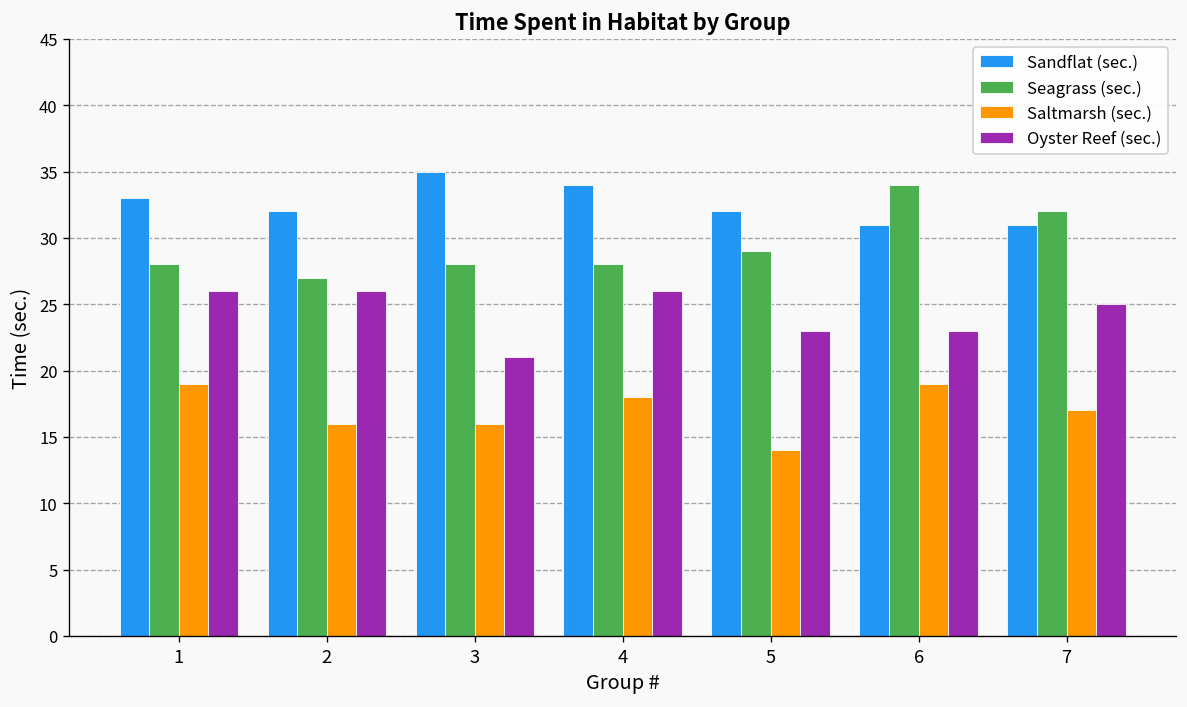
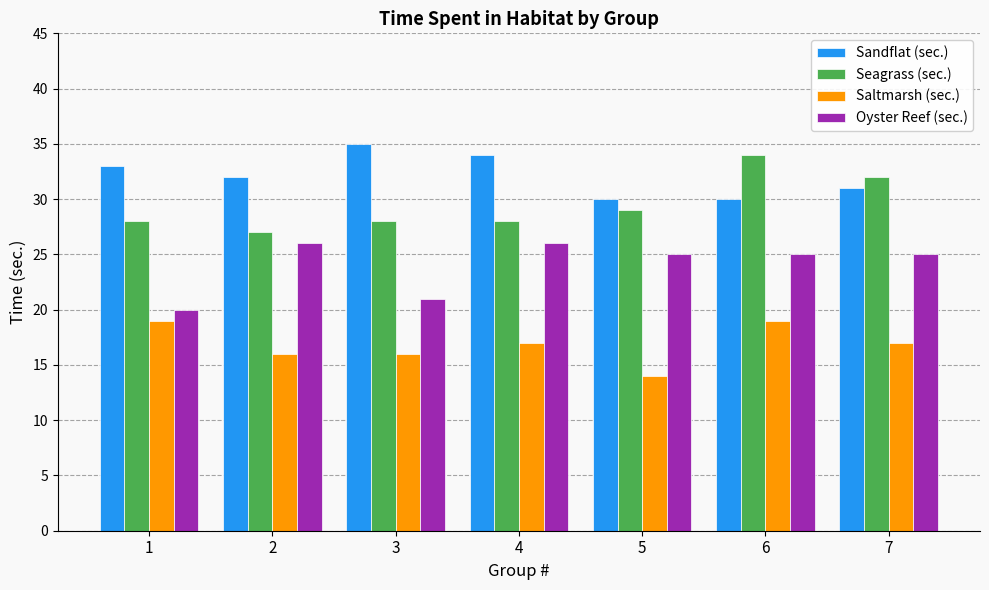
  {
    "Sandflat (sec.)": {
      "1": 33,
      "2": 32,
      "3": 35,
      "4": 34,
-     "5": 32,
-     "6": 31,
+     "5": 30,
+     "6": 30,
      "7": 31
    },
    "Seagrass (sec.)": {
      "1": 28,
      "2": 27,
      "3": 28,
      "4": 28,
      "5": 29,
      "6": 34,
      "7": 32
    },
    "Saltmarsh (sec.)": {
      "1": 19,
      "2": 16,
      "3": 16,
-     "4": 18,
+     "4": 17,
      "5": 14,
      "6": 19,
      "7": 17
    },
    "Oyster Reef (sec.)": {
-     "1": 26,
+     "1": 20,
      "2": 26,
      "3": 21,
      "4": 26,
-     "5": 23,
-     "6": 23,
+     "5": 25,
+     "6": 25,
      "7": 25
    }
  }
